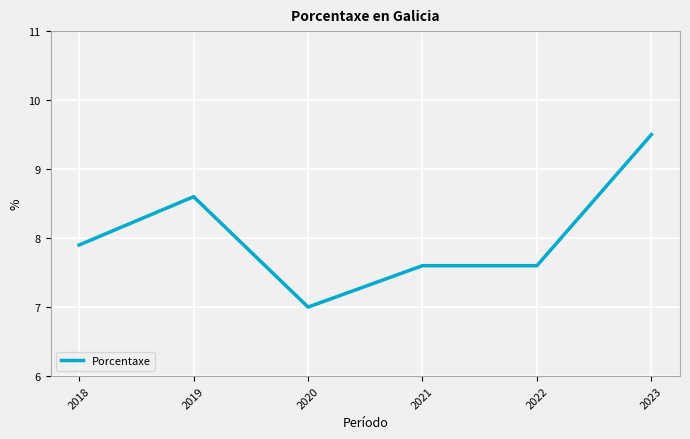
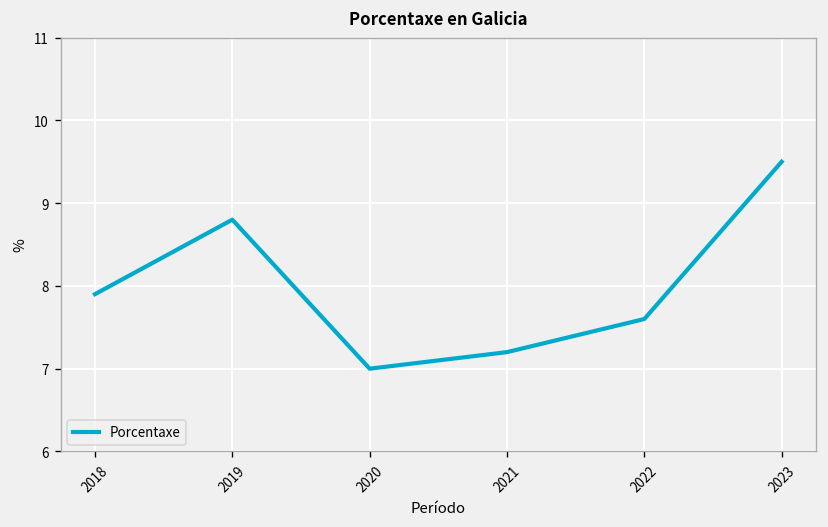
  {
    "2018": 7.9,
-   "2019": 8.6,
+   "2019": 8.8,
    "2020": 7.0,
-   "2021": 7.6,
+   "2021": 7.2,
    "2022": 7.6,
    "2023": 9.5
  }
